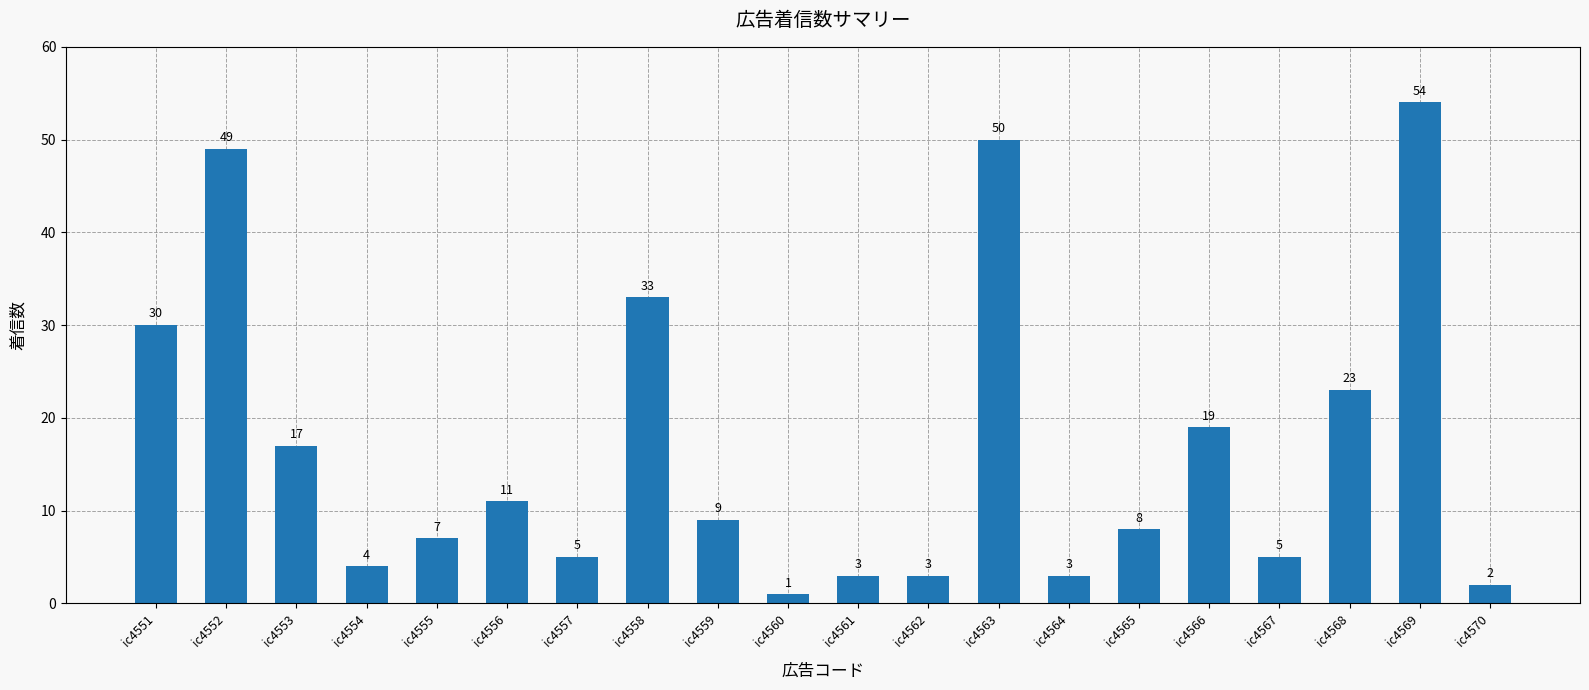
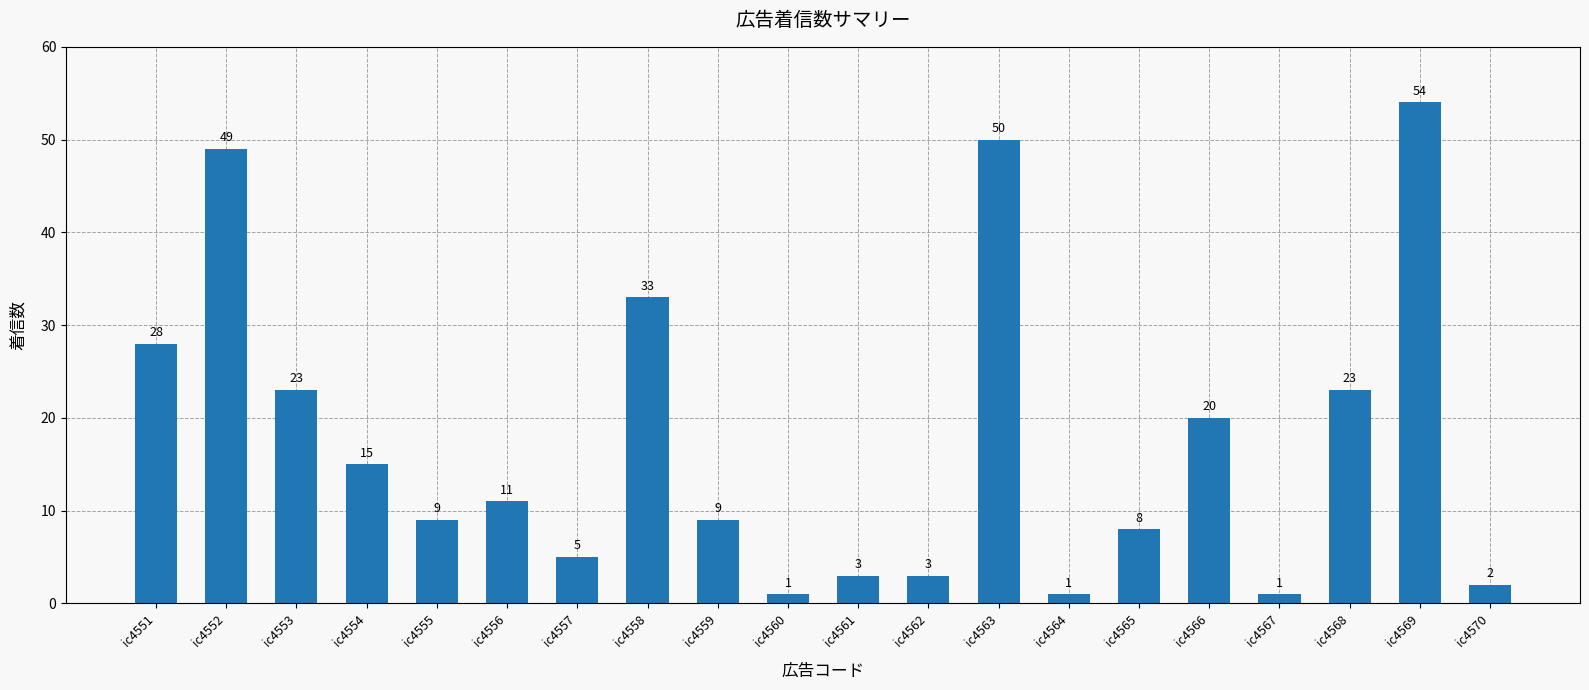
  {
-   "ic4551": 30,
+   "ic4551": 28,
    "ic4552": 49,
-   "ic4553": 17,
-   "ic4554": 4,
-   "ic4555": 7,
+   "ic4553": 23,
+   "ic4554": 15,
+   "ic4555": 9,
    "ic4556": 11,
    "ic4557": 5,
    "ic4558": 33,
    "ic4559": 9,
    "ic4560": 1,
    "ic4561": 3,
    "ic4562": 3,
    "ic4563": 50,
-   "ic4564": 3,
+   "ic4564": 1,
    "ic4565": 8,
-   "ic4566": 19,
-   "ic4567": 5,
+   "ic4566": 20,
+   "ic4567": 1,
    "ic4568": 23,
    "ic4569": 54,
    "ic4570": 2
  }
